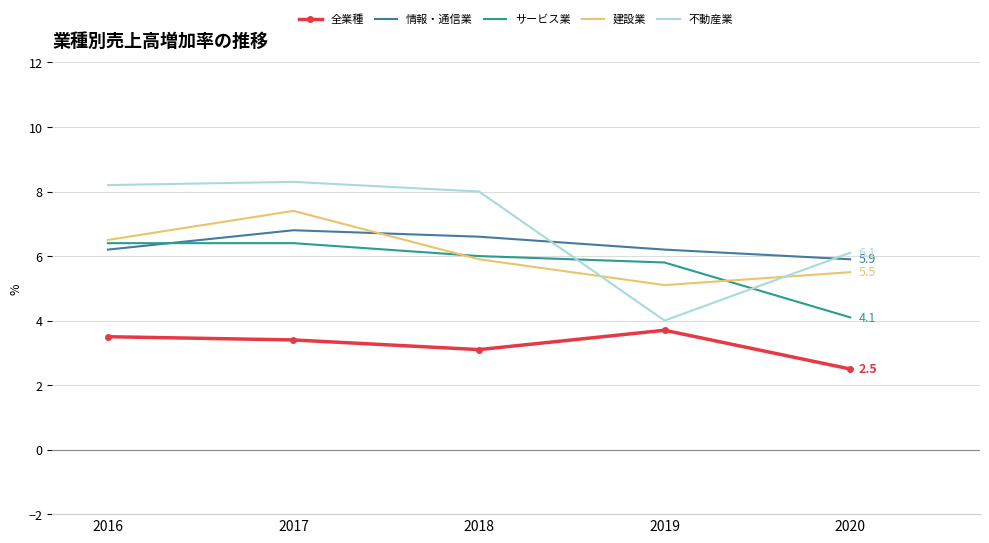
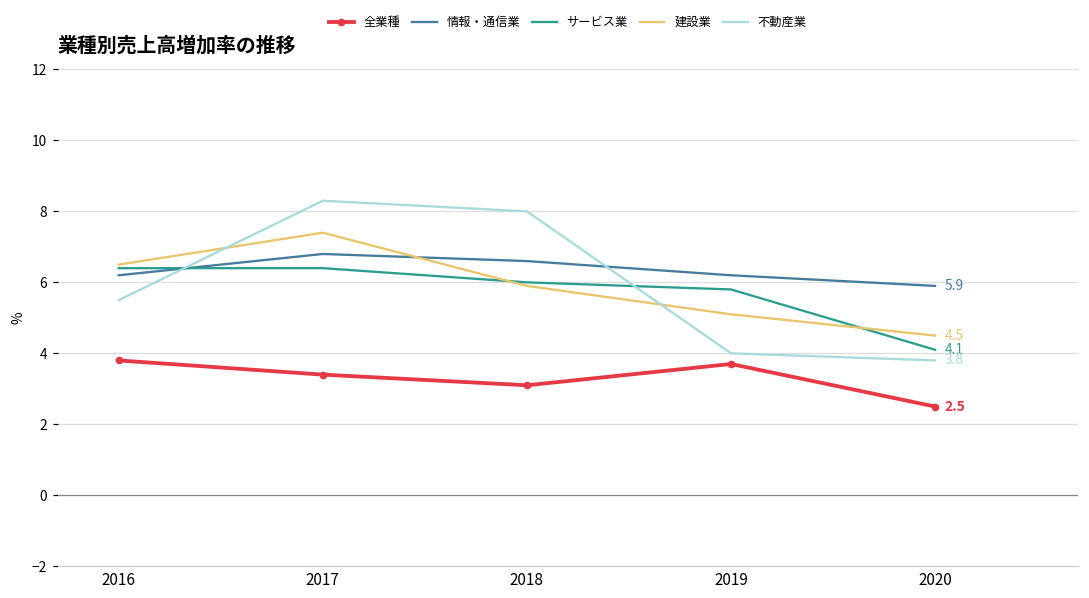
  {
    "全業種": {
-     "2016": 3.5,
+     "2016": 3.8,
      "2017": 3.4,
      "2018": 3.1,
      "2019": 3.7
    },
    "建設業": {
-     "2020": 5.5
+     "2020": 4.5
    },
    "不動産業": {
-     "2016": 8.2,
-     "2020": 6.1
+     "2016": 5.5,
+     "2020": 3.8
    }
  }
